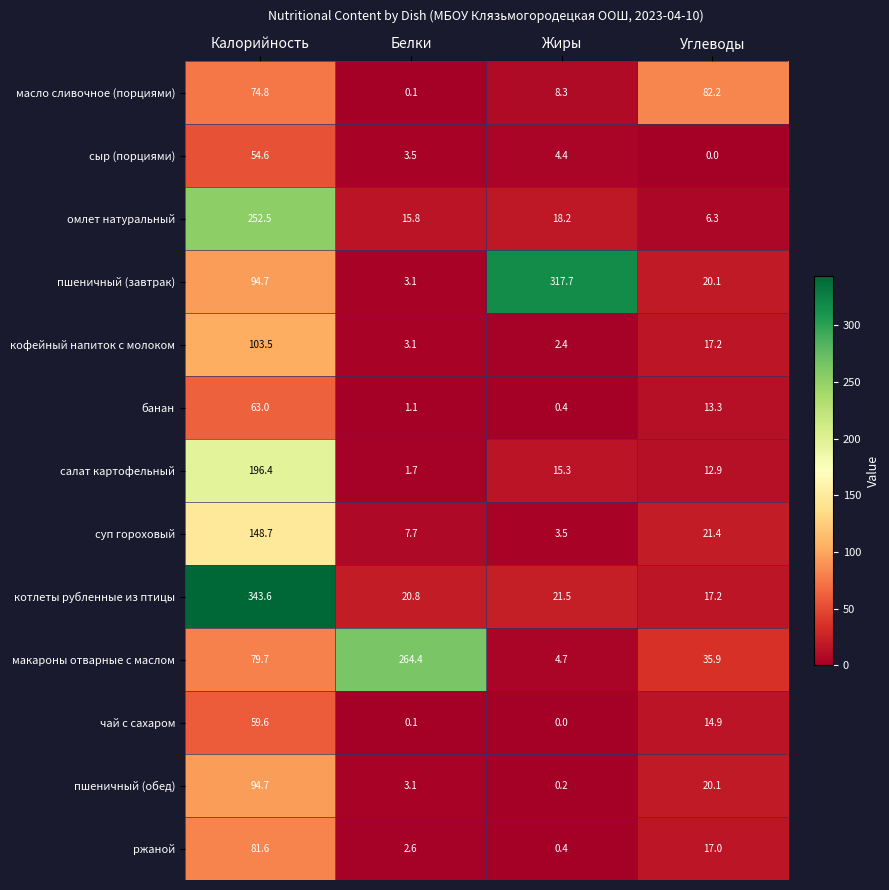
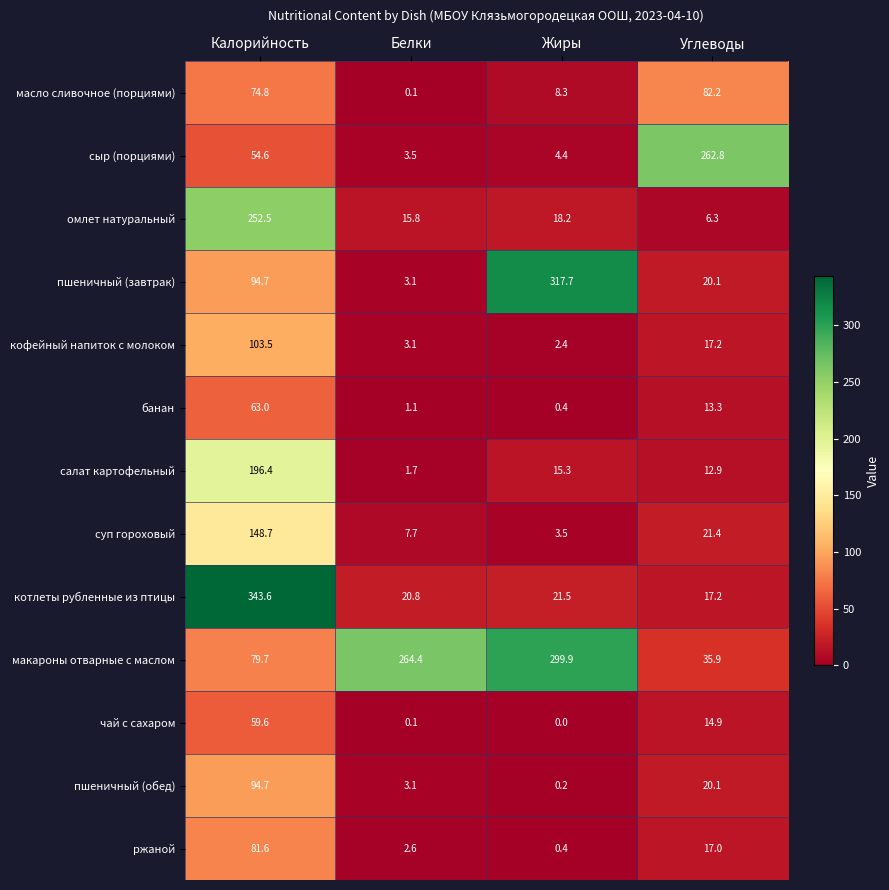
  {
    "масло сливочное (порциями)": {
      "Калорийность": 74.8,
      "Белки": 0.1,
      "Жиры": 8.3,
      "Углеводы": 82.2
    },
    "сыр (порциями)": {
      "Калорийность": 54.6,
      "Белки": 3.5,
      "Жиры": 4.4,
-     "Углеводы": 0.0
+     "Углеводы": 262.8
    },
    "омлет натуральный": {
      "Калорийность": 252.5,
      "Белки": 15.8,
      "Жиры": 18.2,
      "Углеводы": 6.3
    },
    "пшеничный (завтрак)": {
      "Калорийность": 94.7,
      "Белки": 3.1,
      "Жиры": 317.7,
      "Углеводы": 20.1
    },
    "кофейный напиток с молоком": {
      "Калорийность": 103.5,
      "Белки": 3.1,
      "Жиры": 2.4,
      "Углеводы": 17.2
    },
    "банан": {
      "Калорийность": 63.0,
      "Белки": 1.1,
      "Жиры": 0.4,
      "Углеводы": 13.3
    },
    "салат картофельный": {
      "Калорийность": 196.4,
      "Белки": 1.7,
      "Жиры": 15.3,
      "Углеводы": 12.9
    },
    "суп гороховый": {
      "Калорийность": 148.7,
      "Белки": 7.7,
      "Жиры": 3.5,
      "Углеводы": 21.4
    },
    "котлеты рубленные из птицы": {
      "Калорийность": 343.6,
      "Белки": 20.8,
      "Жиры": 21.5,
      "Углеводы": 17.2
    },
    "макароны отварные с маслом": {
      "Калорийность": 79.7,
      "Белки": 264.4,
-     "Жиры": 4.7,
+     "Жиры": 299.9,
      "Углеводы": 35.9
    },
    "чай с сахаром": {
      "Калорийность": 59.6,
      "Белки": 0.1,
      "Жиры": 0.0,
      "Углеводы": 14.9
    },
    "пшеничный (обед)": {
      "Калорийность": 94.7,
      "Белки": 3.1,
      "Жиры": 0.2,
      "Углеводы": 20.1
    },
    "ржаной": {
      "Калорийность": 81.6,
      "Белки": 2.6,
      "Жиры": 0.4,
      "Углеводы": 17.0
    }
  }
